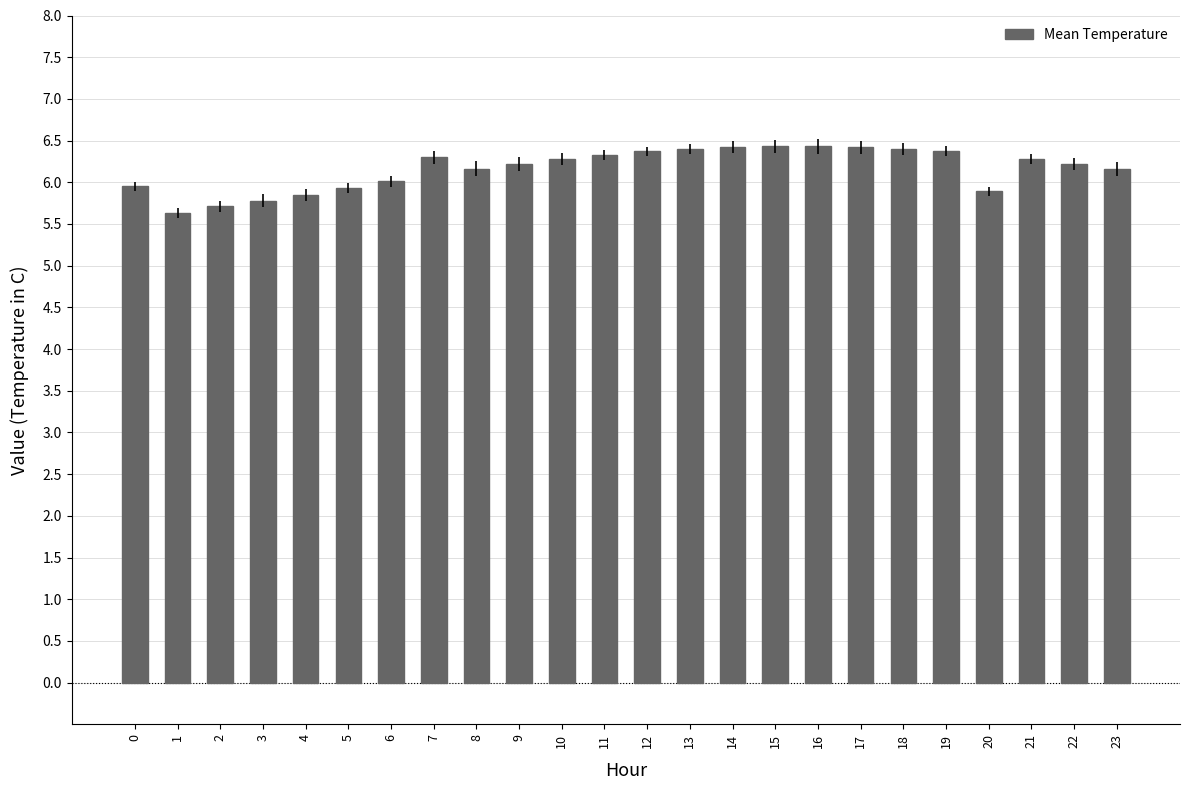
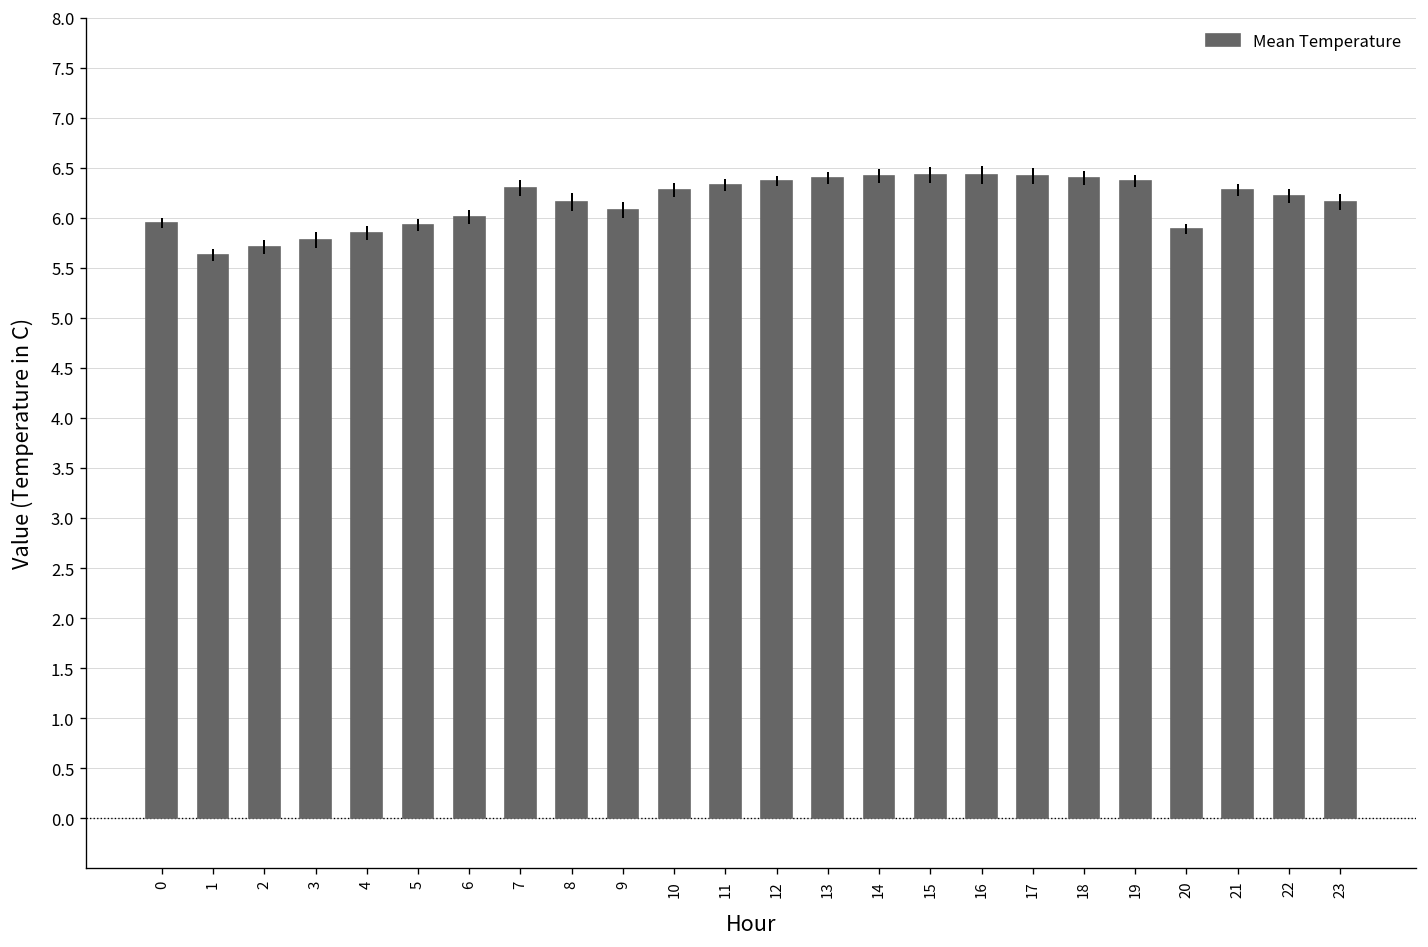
  {
    "0": 6.0,
    "1": 5.6,
    "2": 5.7,
    "3": 5.8,
    "4": 5.9,
    "5": 5.9,
    "6": 6.0,
    "7": 6.3,
    "8": 6.2,
-   "9": 6.2,
+   "9": 6.1,
    "10": 6.3,
    "11": 6.3,
    "12": 6.4,
    "13": 6.4,
    "14": 6.4,
    "15": 6.4,
    "16": 6.4,
    "17": 6.4,
    "18": 6.4,
    "19": 6.4,
    "20": 5.9,
    "21": 6.3,
    "22": 6.2,
    "23": 6.2
  }
